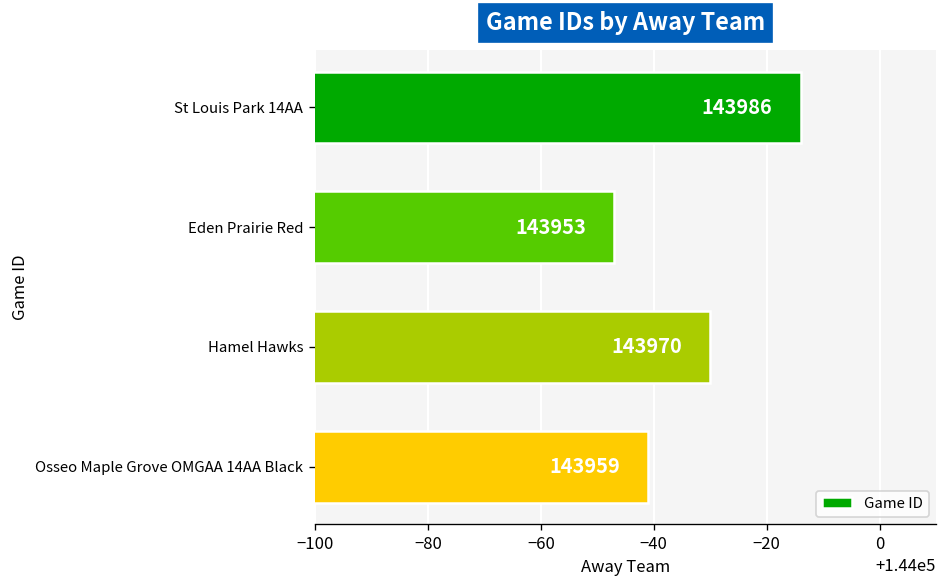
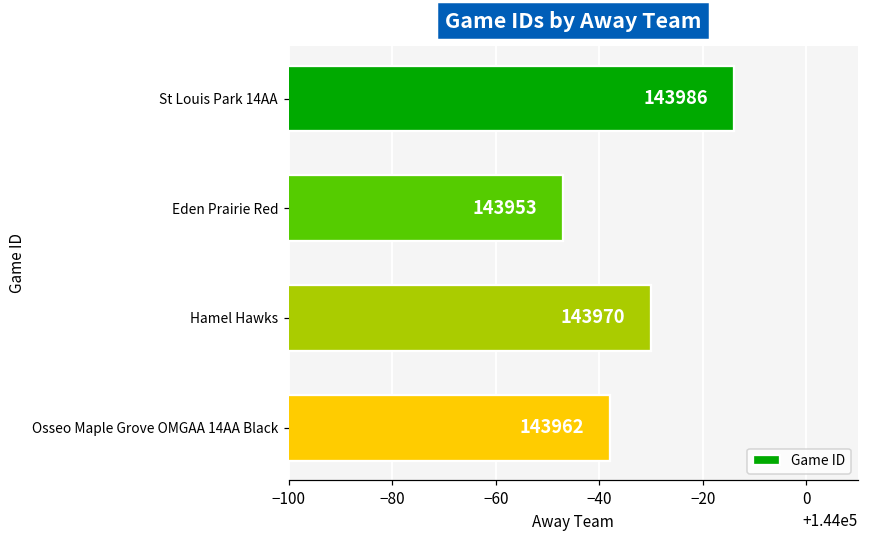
  {
    "St Louis Park 14AA": 143986,
    "Eden Prairie Red": 143953,
    "Hamel Hawks": 143970,
-   "Osseo Maple Grove OMGAA 14AA Black": 143959
+   "Osseo Maple Grove OMGAA 14AA Black": 143962
  }
